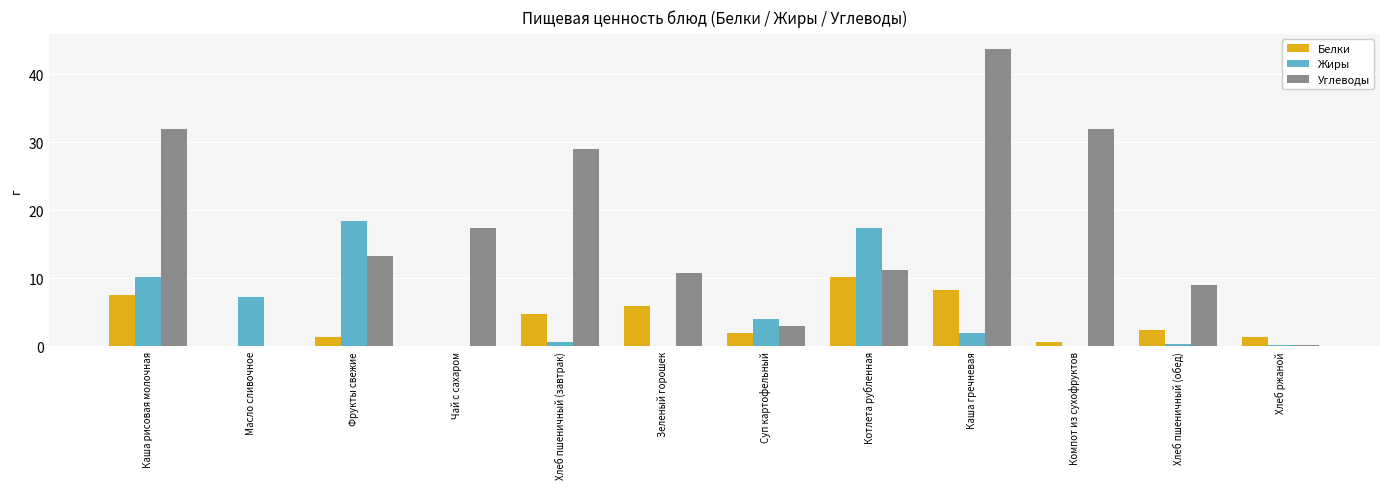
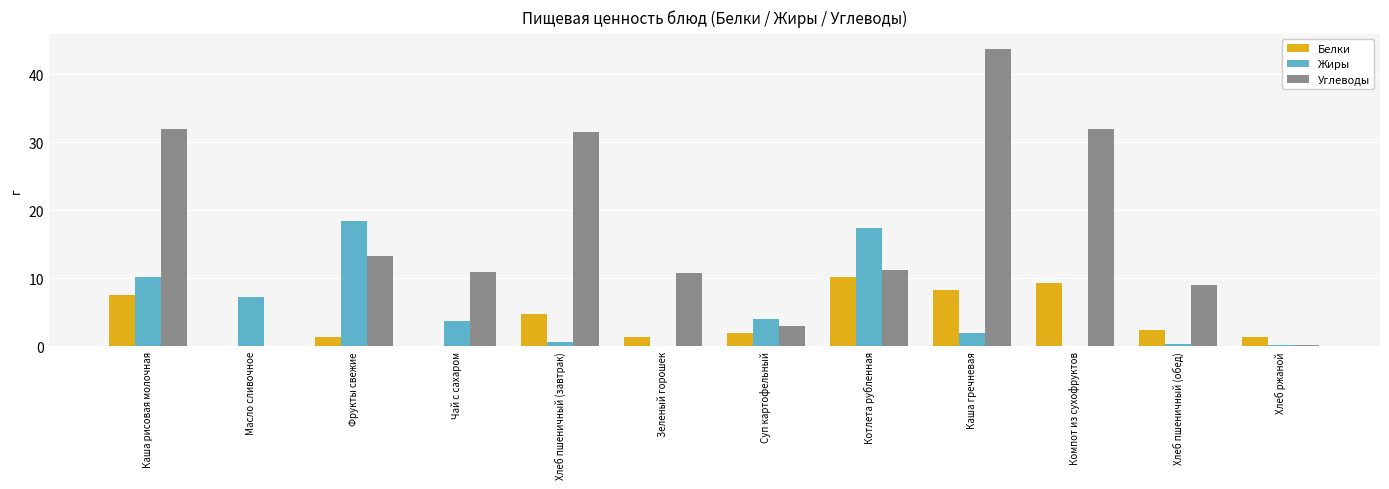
  {
    "Белки": {
      "Каша рисовая молочная": 8,
      "Фрукты свежие": 1,
      "Хлеб пшеничный (завтрак)": 5,
-     "Зеленый горошек": 6,
+     "Зеленый горошек": 1,
      "Суп картофельный": 2,
      "Котлета рубленная": 10,
      "Каша гречневая": 8,
-     "Компот из сухофруктов": 1,
+     "Компот из сухофруктов": 9,
      "Хлеб пшеничный (обед)": 2,
      "Хлеб ржаной": 1
    },
    "Жиры": {
      "Каша рисовая молочная": 10,
      "Масло сливочное": 7,
      "Фрукты свежие": 18,
-     "Чай с сахаром": 0,
+     "Чай с сахаром": 4,
      "Хлеб пшеничный (завтрак)": 1,
      "Суп картофельный": 4,
      "Котлета рубленная": 17,
      "Каша гречневая": 2
    },
    "Углеводы": {
      "Каша рисовая молочная": 32,
      "Фрукты свежие": 13,
-     "Чай с сахаром": 17,
-     "Хлеб пшеничный (завтрак)": 29,
+     "Чай с сахаром": 11,
+     "Хлеб пшеничный (завтрак)": 32,
      "Зеленый горошек": 11,
      "Суп картофельный": 3,
      "Котлета рубленная": 11,
      "Каша гречневая": 44,
      "Компот из сухофруктов": 32,
      "Хлеб пшеничный (обед)": 9
    }
  }
